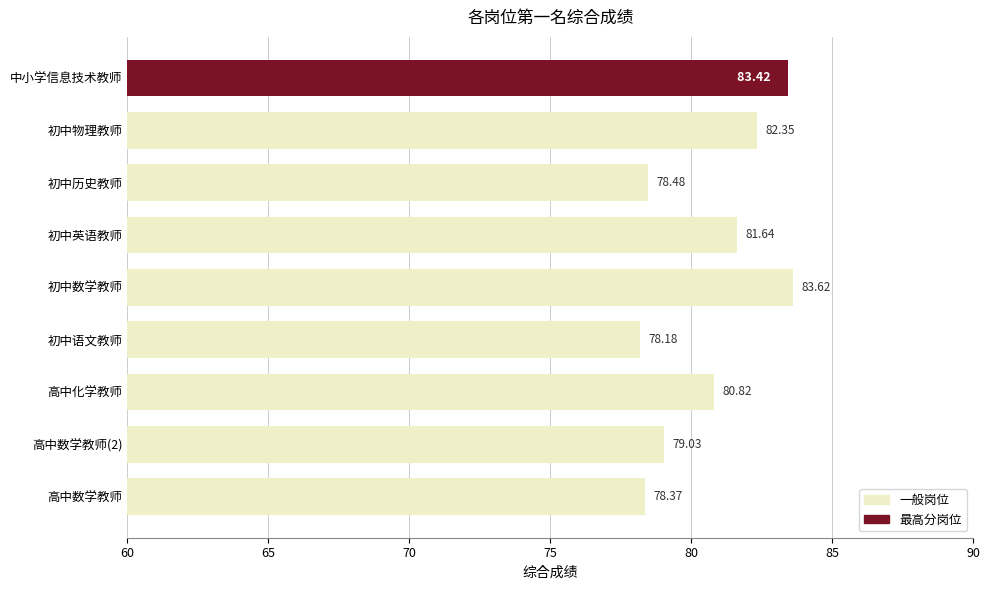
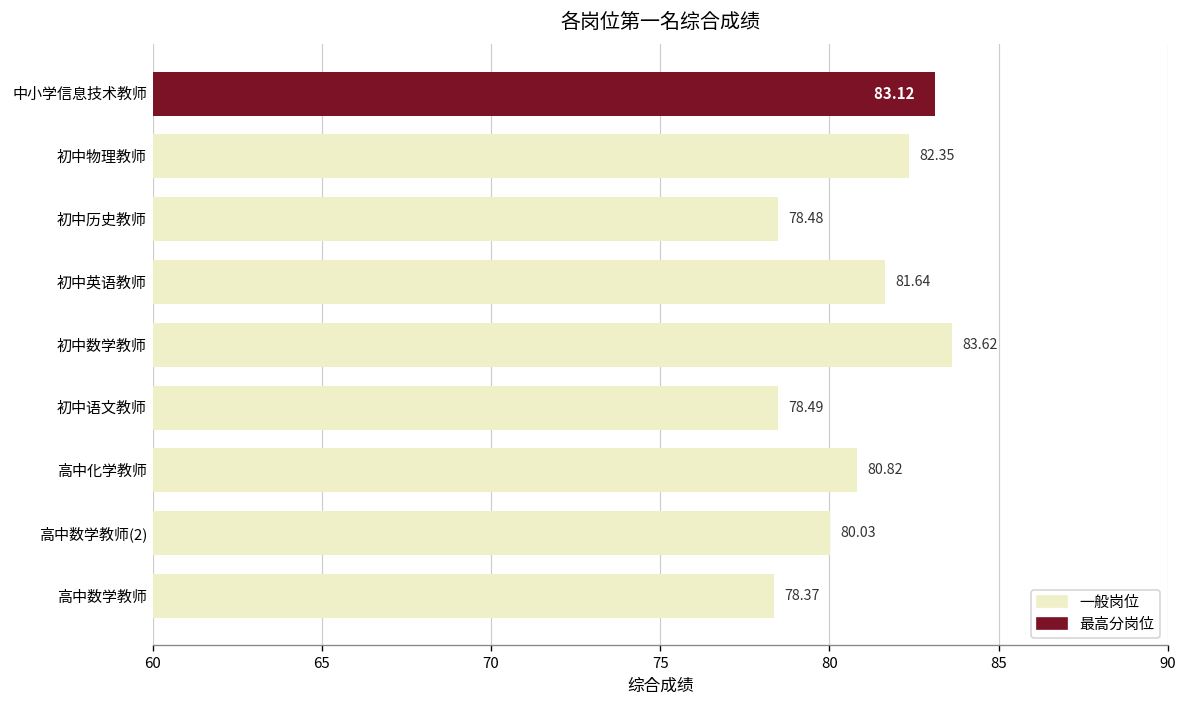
  {
-   "中小学信息技术教师": 83.42,
+   "中小学信息技术教师": 83.12,
    "初中物理教师": 82.35,
    "初中历史教师": 78.48,
    "初中英语教师": 81.64,
    "初中数学教师": 83.62,
-   "初中语文教师": 78.18,
+   "初中语文教师": 78.49,
    "高中化学教师": 80.82,
-   "高中数学教师(2)": 79.03,
+   "高中数学教师(2)": 80.03,
    "高中数学教师": 78.37
  }
